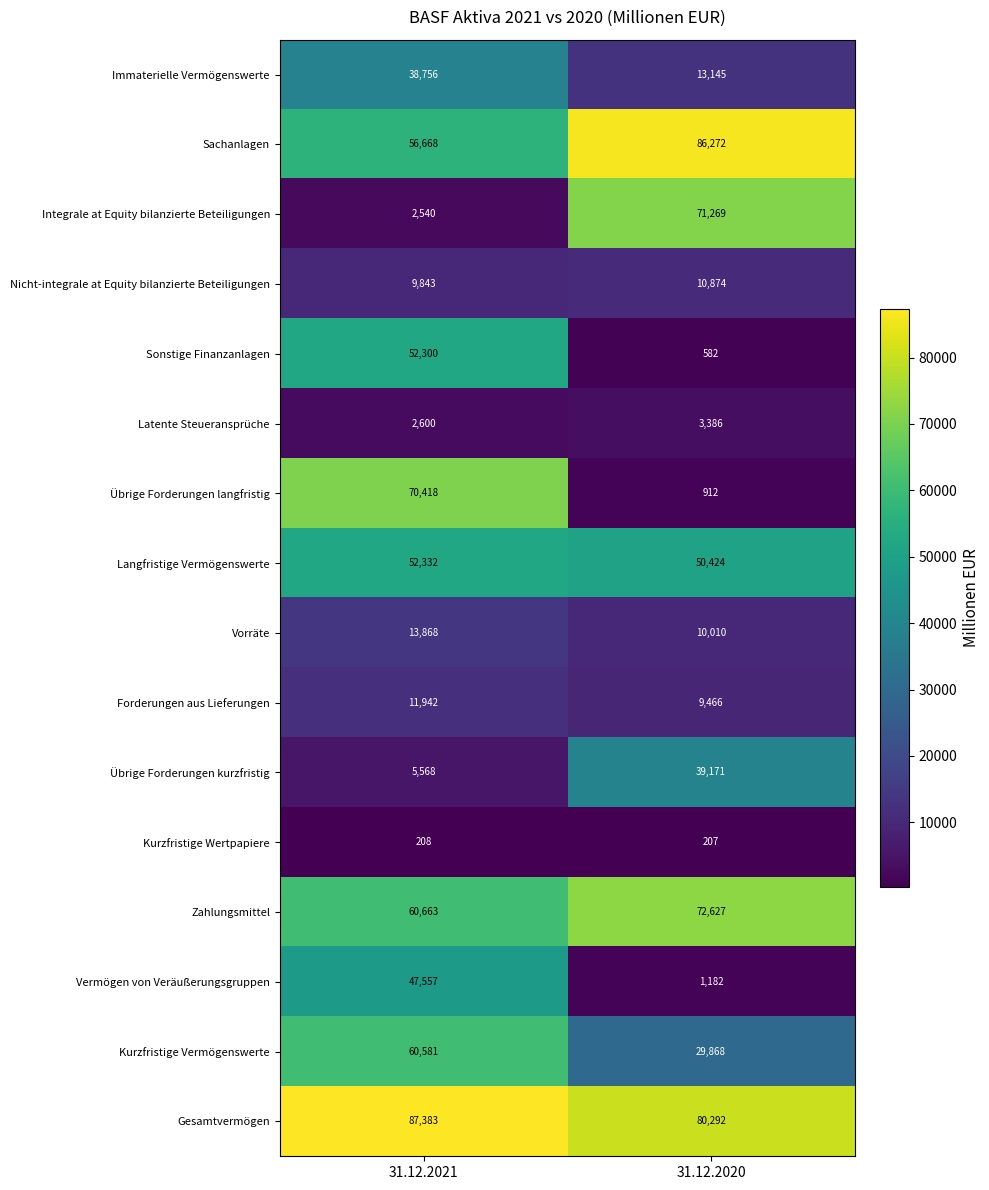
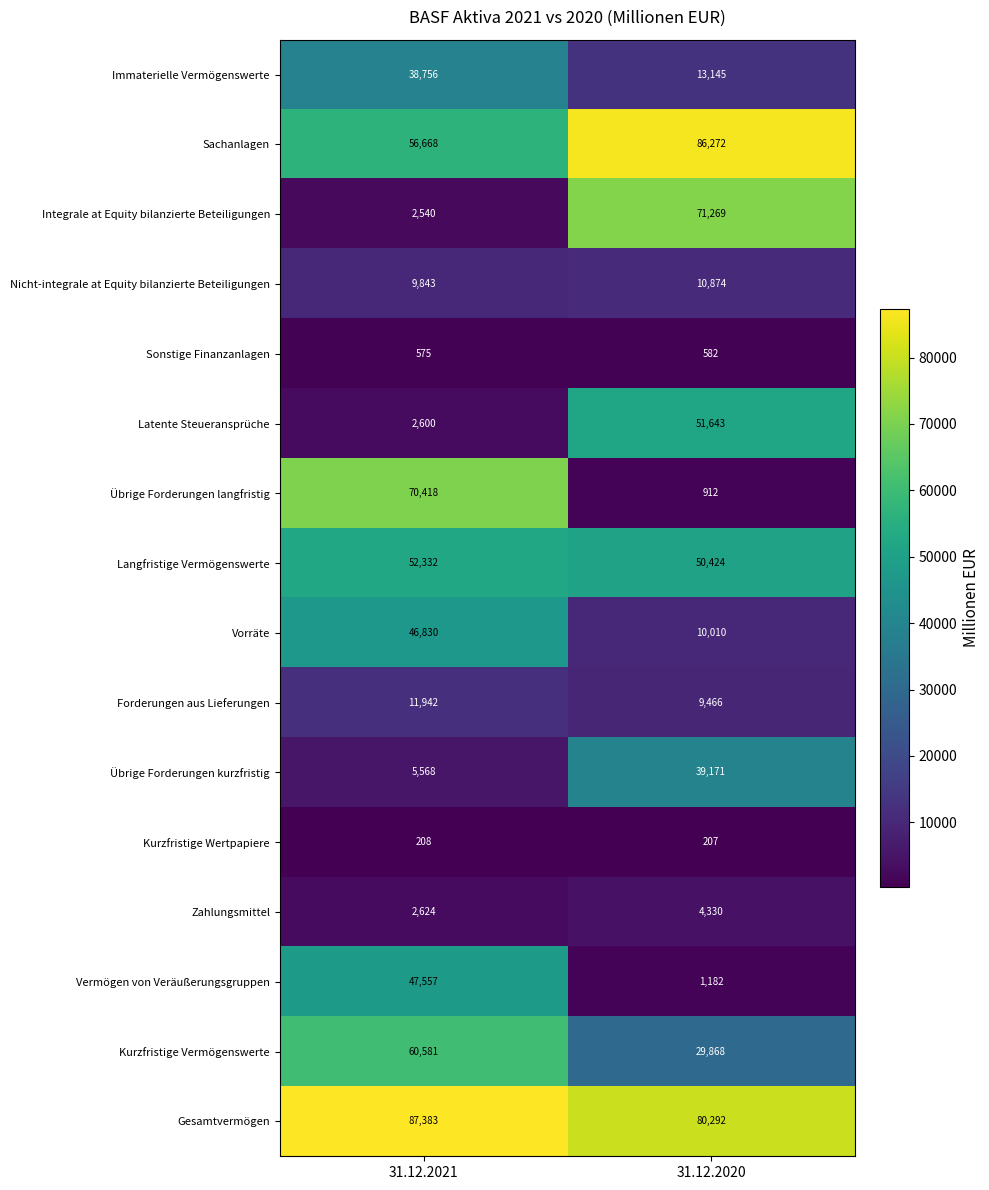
  {
    "Immaterielle Vermögenswerte": {
      "31.12.2021": "38,756",
      "31.12.2020": "13,145"
    },
    "Sachanlagen": {
      "31.12.2021": "56,668",
      "31.12.2020": "86,272"
    },
    "Integrale at Equity bilanzierte Beteiligungen": {
      "31.12.2021": "2,540",
      "31.12.2020": "71,269"
    },
    "Nicht-integrale at Equity bilanzierte Beteiligungen": {
      "31.12.2021": "9,843",
      "31.12.2020": "10,874"
    },
    "Sonstige Finanzanlagen": {
-     "31.12.2021": "52,300",
+     "31.12.2021": "575",
      "31.12.2020": "582"
    },
    "Latente Steueransprüche": {
      "31.12.2021": "2,600",
-     "31.12.2020": "3,386"
+     "31.12.2020": "51,643"
    },
    "Übrige Forderungen langfristig": {
      "31.12.2021": "70,418",
      "31.12.2020": "912"
    },
    "Langfristige Vermögenswerte": {
      "31.12.2021": "52,332",
      "31.12.2020": "50,424"
    },
    "Vorräte": {
-     "31.12.2021": "13,868",
+     "31.12.2021": "46,830",
      "31.12.2020": "10,010"
    },
    "Forderungen aus Lieferungen": {
      "31.12.2021": "11,942",
      "31.12.2020": "9,466"
    },
    "Übrige Forderungen kurzfristig": {
      "31.12.2021": "5,568",
      "31.12.2020": "39,171"
    },
    "Kurzfristige Wertpapiere": {
      "31.12.2021": "208",
      "31.12.2020": "207"
    },
    "Zahlungsmittel": {
-     "31.12.2021": "60,663",
-     "31.12.2020": "72,627"
+     "31.12.2021": "2,624",
+     "31.12.2020": "4,330"
    },
    "Vermögen von Veräußerungsgruppen": {
      "31.12.2021": "47,557",
      "31.12.2020": "1,182"
    },
    "Kurzfristige Vermögenswerte": {
      "31.12.2021": "60,581",
      "31.12.2020": "29,868"
    },
    "Gesamtvermögen": {
      "31.12.2021": "87,383",
      "31.12.2020": "80,292"
    }
  }
